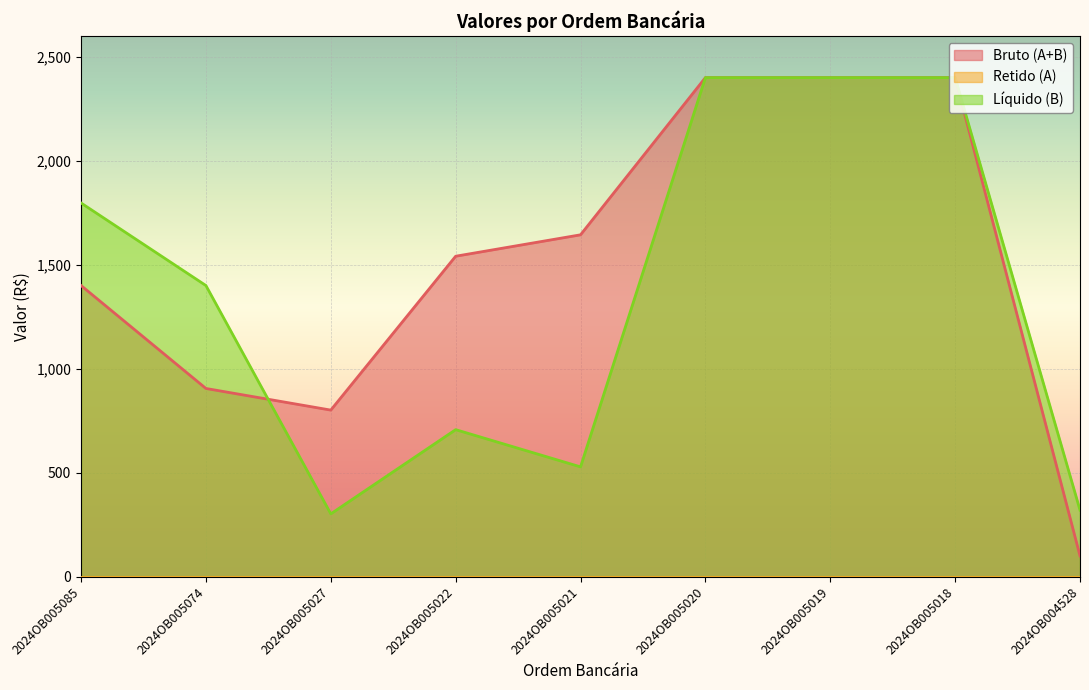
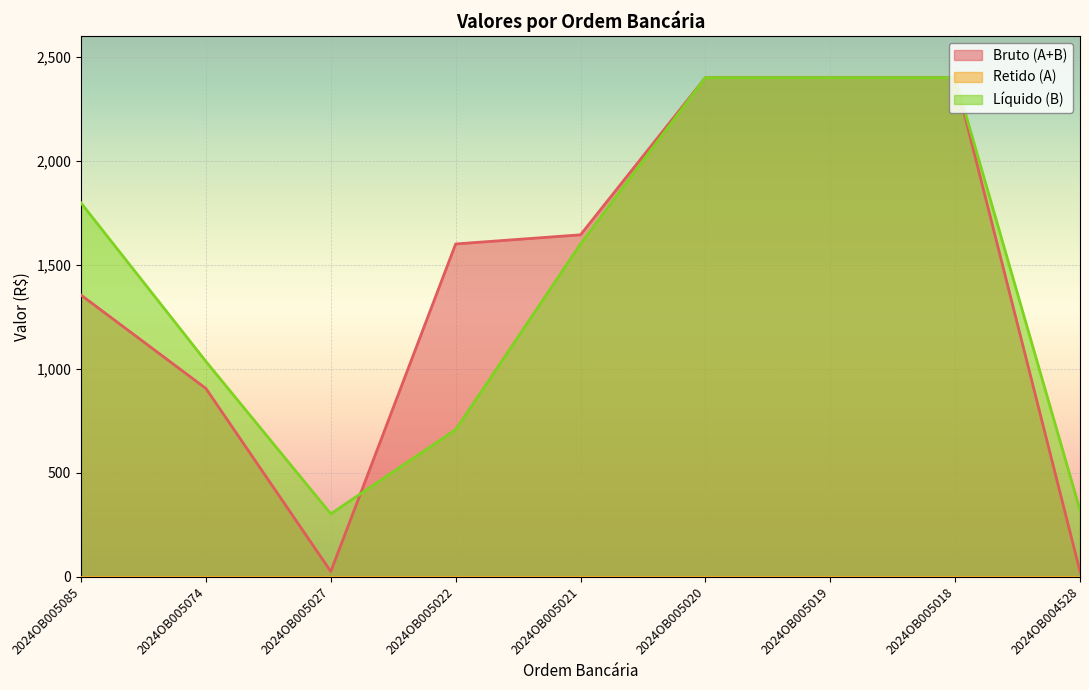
  {
    "Bruto (A+B)": {
-     "2024OB005085": "1,400",
+     "2024OB005085": "1,350",
      "2024OB005074": "910",
-     "2024OB005027": "800",
-     "2024OB005022": "1,540",
+     "2024OB005027": "30",
+     "2024OB005022": "1,600",
      "2024OB005021": "1,640",
-     "2024OB004528": "100"
+     "2024OB004528": "30"
    },
    "Retido (A)": {
      "2024OB005085": "0",
      "2024OB005074": "0",
      "2024OB005027": "0",
      "2024OB005022": "0",
      "2024OB005021": "0",
      "2024OB005020": "0",
      "2024OB005019": "0",
      "2024OB005018": "0",
      "2024OB004528": "0"
    },
    "Líquido (B)": {
      "2024OB005085": "1,800",
-     "2024OB005074": "1,400",
+     "2024OB005074": "1,040",
      "2024OB005027": "300",
      "2024OB005022": "710",
-     "2024OB005021": "530",
+     "2024OB005021": "1,600",
      "2024OB004528": "320"
    }
  }
